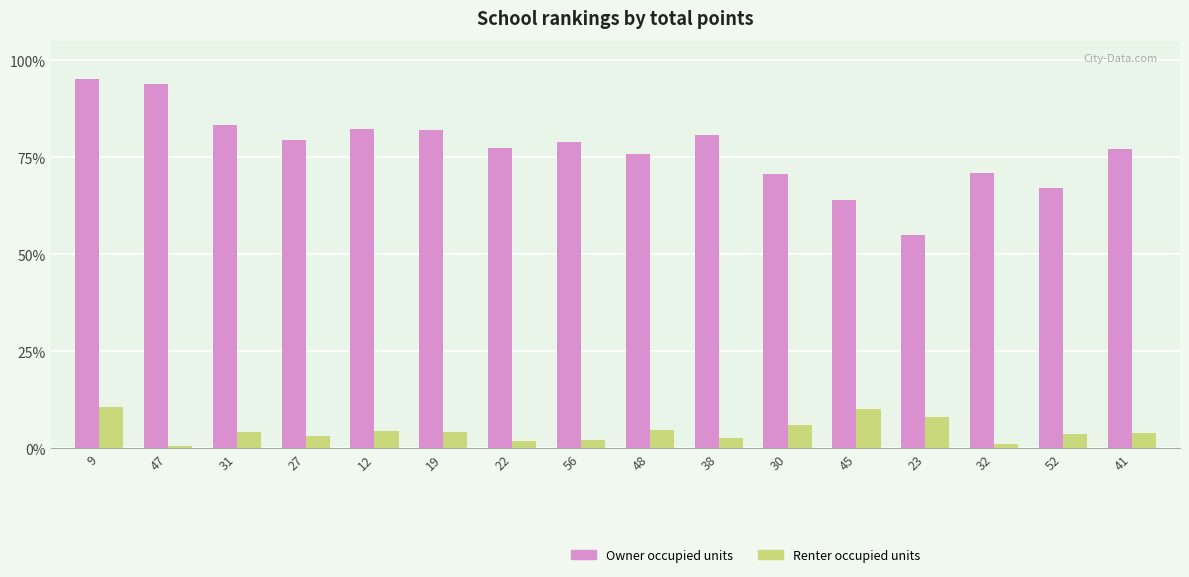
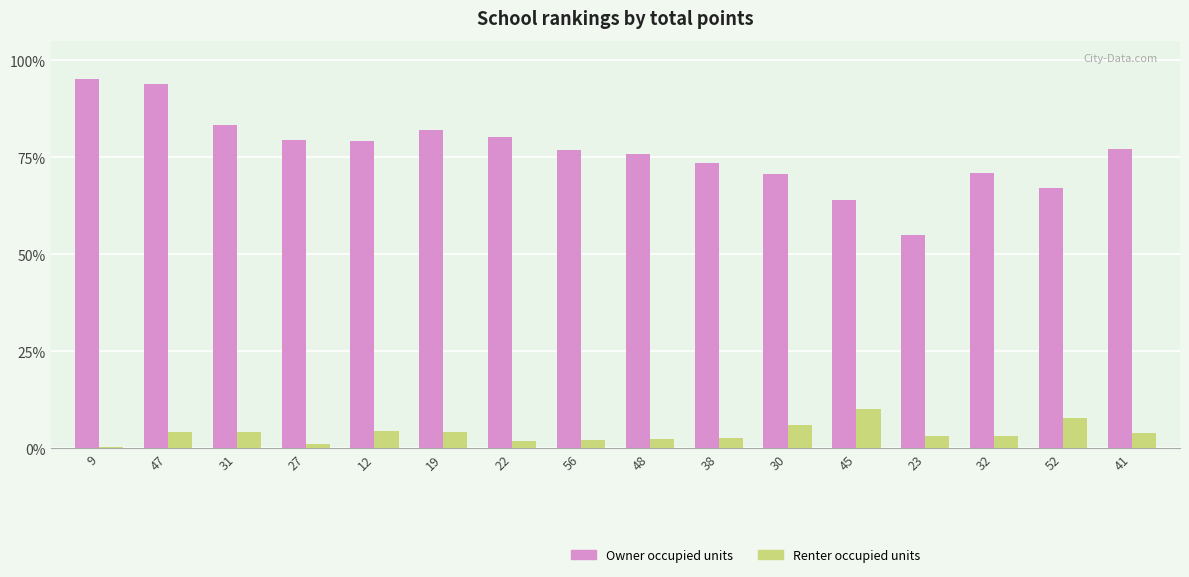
  {
    "Owner occupied units": {
      "9": "95%",
      "47": "94%",
      "31": "83%",
      "27": "80%",
-     "12": "82%",
+     "12": "79%",
      "19": "82%",
-     "22": "77%",
-     "56": "79%",
+     "22": "80%",
+     "56": "77%",
      "48": "76%",
-     "38": "81%",
+     "38": "74%",
      "30": "71%",
      "45": "64%",
      "23": "55%",
      "32": "71%",
      "52": "67%",
      "41": "77%"
    },
    "Renter occupied units": {
-     "9": "11%",
-     "47": "1%",
+     "9": "0%",
+     "47": "4%",
      "31": "4%",
-     "27": "3%",
+     "27": "1%",
      "12": "5%",
      "19": "4%",
      "22": "2%",
      "56": "2%",
-     "48": "5%",
+     "48": "2%",
      "38": "3%",
      "30": "6%",
      "45": "10%",
-     "23": "8%",
-     "32": "1%",
-     "52": "4%",
+     "23": "3%",
+     "32": "3%",
+     "52": "8%",
      "41": "4%"
    }
  }
